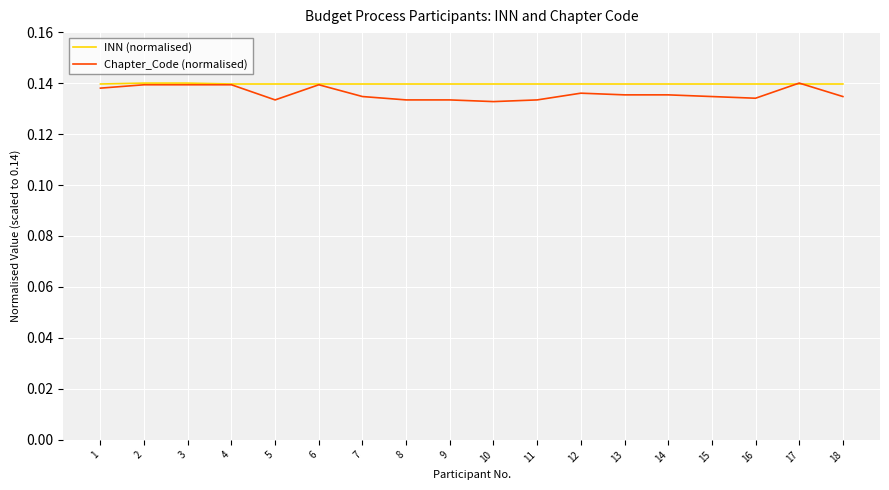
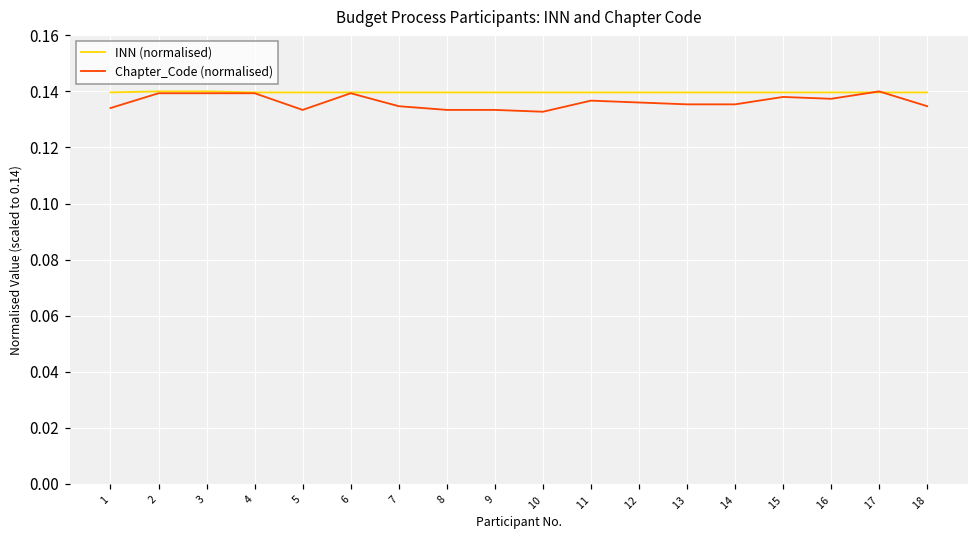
  {
    "INN (normalised)": {
      "1": 0.140,
      "5": 0.140,
      "7": 0.140,
      "8": 0.140,
      "9": 0.140,
      "10": 0.140,
      "11": 0.140,
      "12": 0.140,
      "13": 0.140,
      "14": 0.140,
      "15": 0.140,
      "16": 0.140,
      "18": 0.140
    },
    "Chapter_Code (normalised)": {
-     "1": 0.138,
+     "1": 0.134,
      "5": 0.133,
      "7": 0.135,
      "8": 0.133,
      "9": 0.133,
      "10": 0.133,
-     "11": 0.133,
+     "11": 0.137,
      "12": 0.136,
      "13": 0.135,
      "14": 0.135,
-     "15": 0.135,
-     "16": 0.134,
+     "15": 0.138,
+     "16": 0.137,
      "18": 0.135
    }
  }
